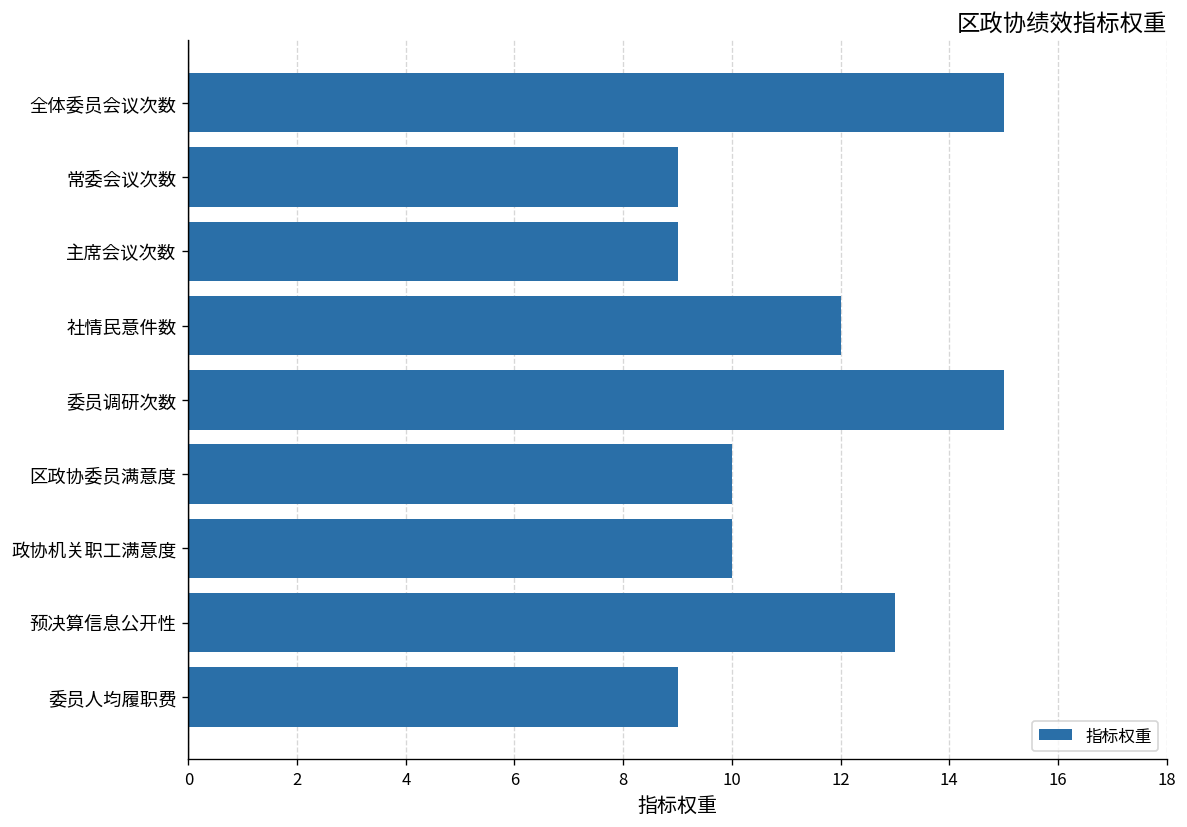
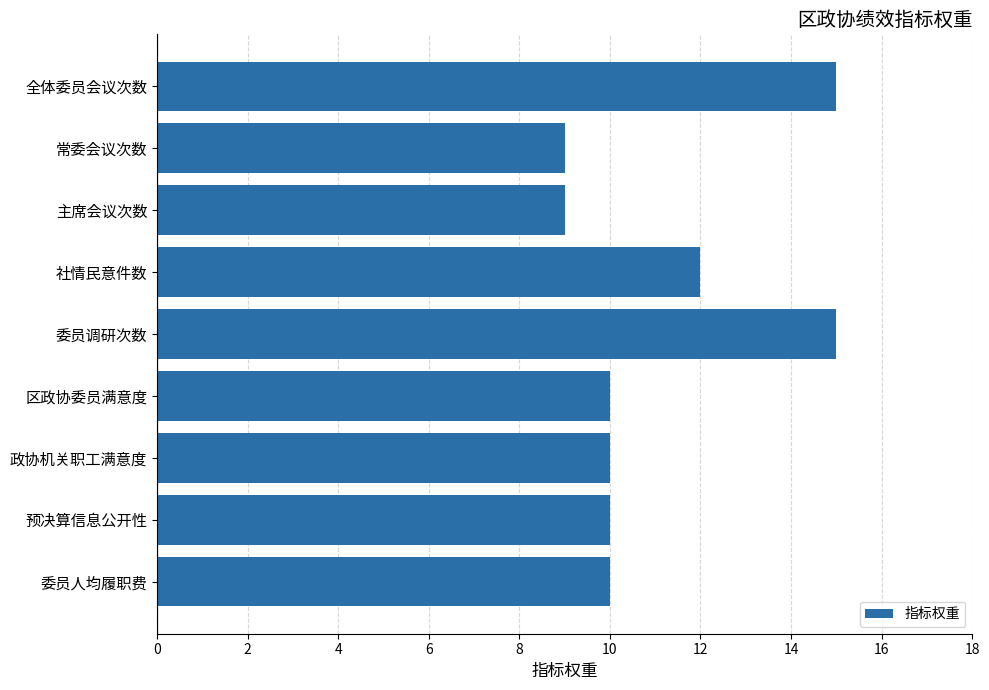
  {
    "全体委员会议次数": 15,
    "常委会议次数": 9,
    "主席会议次数": 9,
    "社情民意件数": 12,
    "委员调研次数": 15,
    "区政协委员满意度": 10,
    "政协机关职工满意度": 10,
-   "预决算信息公开性": 13,
-   "委员人均履职费": 9
+   "预决算信息公开性": 10,
+   "委员人均履职费": 10
  }
